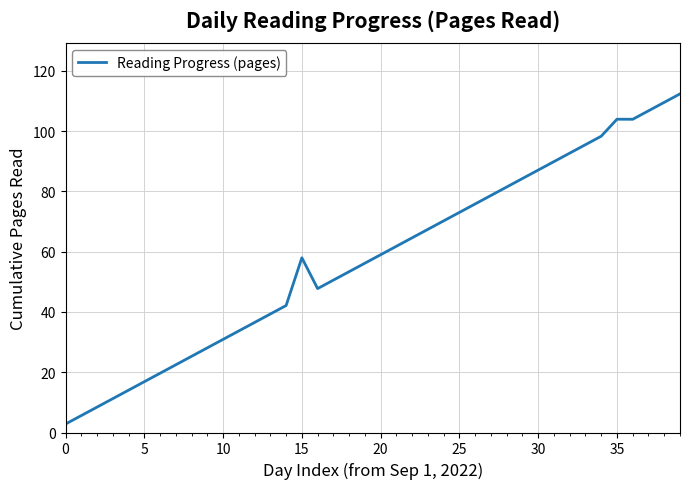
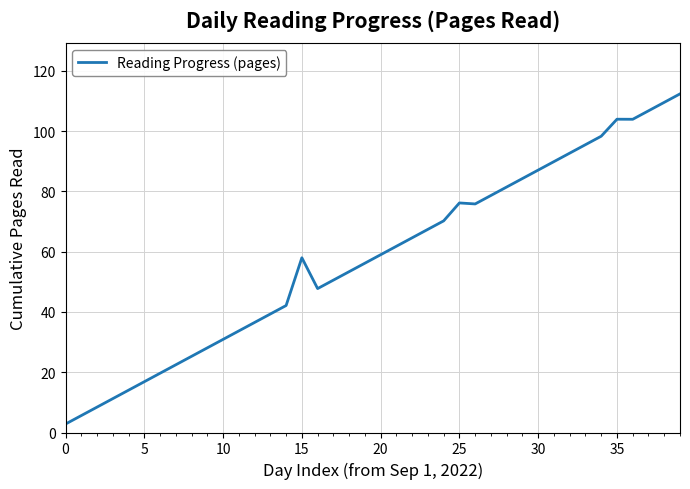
  {
    "0": 3,
    "5": 17,
    "10": 31,
    "15": 58,
    "20": 59,
-   "25": 73,
+   "25": 76,
    "30": 87,
    "35": 104
  }
